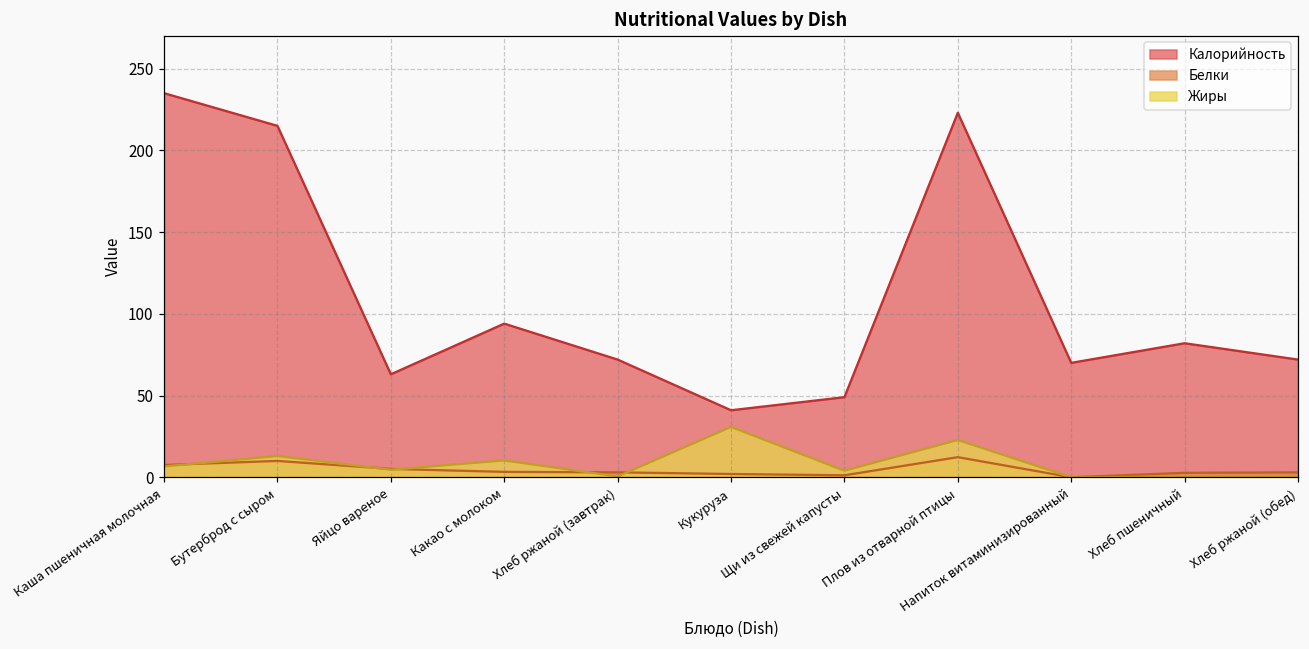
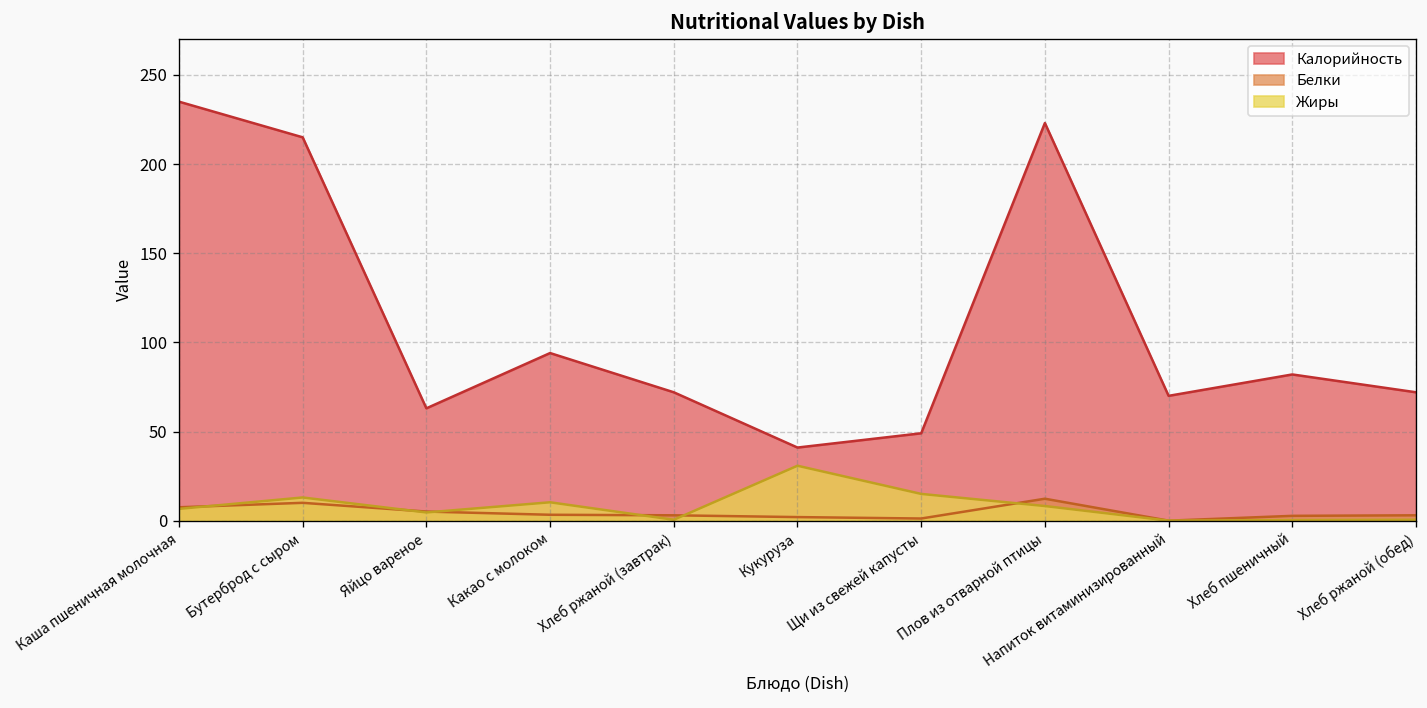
  {
    "Жиры": {
      "Бутерброд с сыром": 13,
      "Какао с молоком": 10,
      "Хлеб ржаной (завтрак)": 1,
      "Кукуруза": 31,
-     "Щи из свежей капусты": 4,
-     "Плов из отварной птицы": 23,
+     "Щи из свежей капусты": 15,
+     "Плов из отварной птицы": 8,
      "Хлеб пшеничный": 0,
      "Хлеб ржаной (обед)": 1
    }
  }
